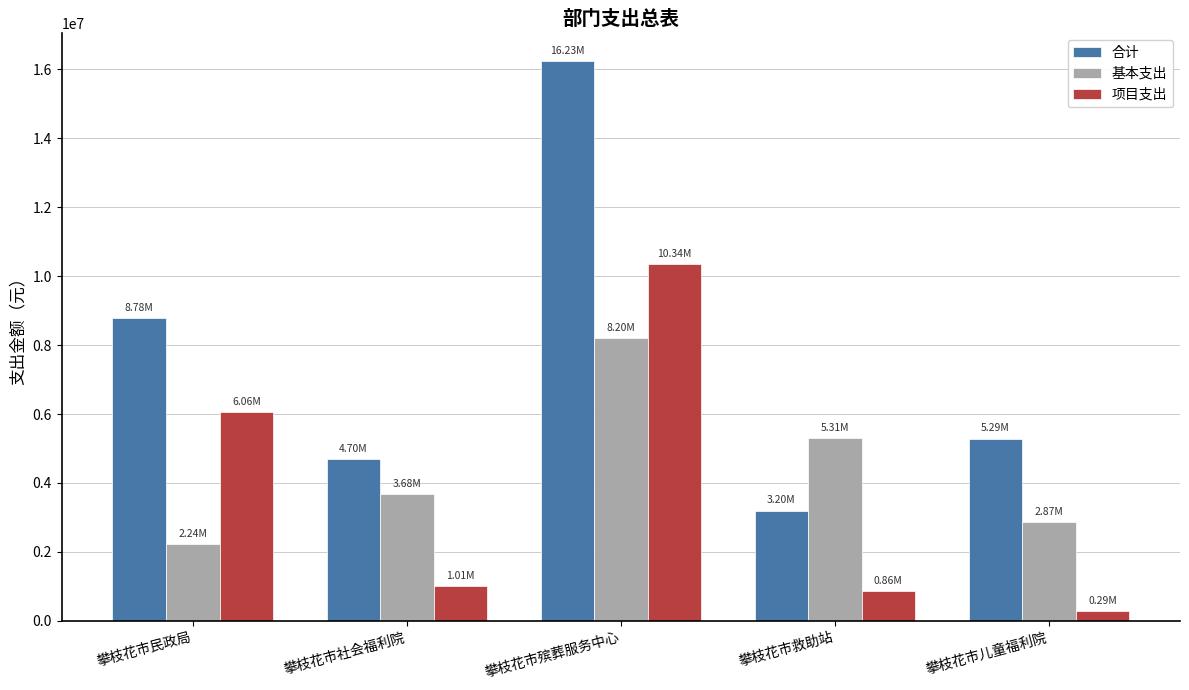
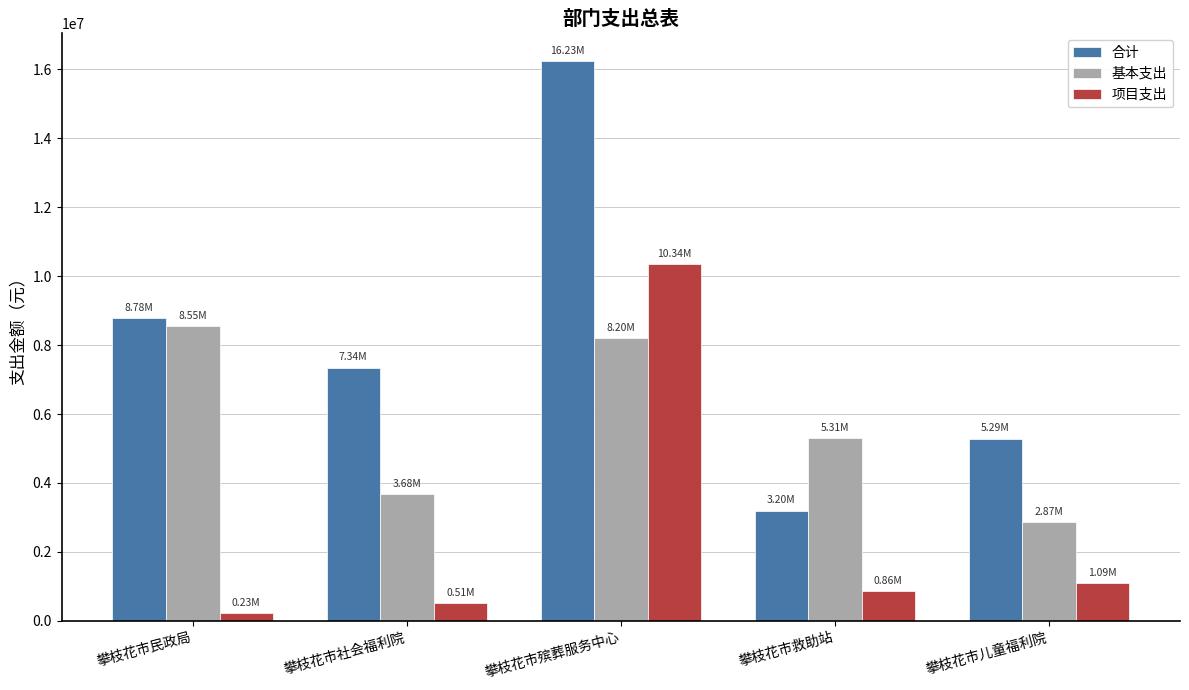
  {
    "合计": {
      "攀枝花市民政局": "8.78M",
-     "攀枝花市社会福利院": "4.70M",
+     "攀枝花市社会福利院": "7.34M",
      "攀枝花市殡葬服务中心": "16.23M",
      "攀枝花市救助站": "3.20M",
      "攀枝花市儿童福利院": "5.29M"
    },
    "基本支出": {
-     "攀枝花市民政局": "2.24M",
+     "攀枝花市民政局": "8.55M",
      "攀枝花市社会福利院": "3.68M",
      "攀枝花市殡葬服务中心": "8.20M",
      "攀枝花市救助站": "5.31M",
      "攀枝花市儿童福利院": "2.87M"
    },
    "项目支出": {
-     "攀枝花市民政局": "6.06M",
-     "攀枝花市社会福利院": "1.01M",
+     "攀枝花市民政局": "0.23M",
+     "攀枝花市社会福利院": "0.51M",
      "攀枝花市殡葬服务中心": "10.34M",
      "攀枝花市救助站": "0.86M",
-     "攀枝花市儿童福利院": "0.29M"
+     "攀枝花市儿童福利院": "1.09M"
    }
  }
